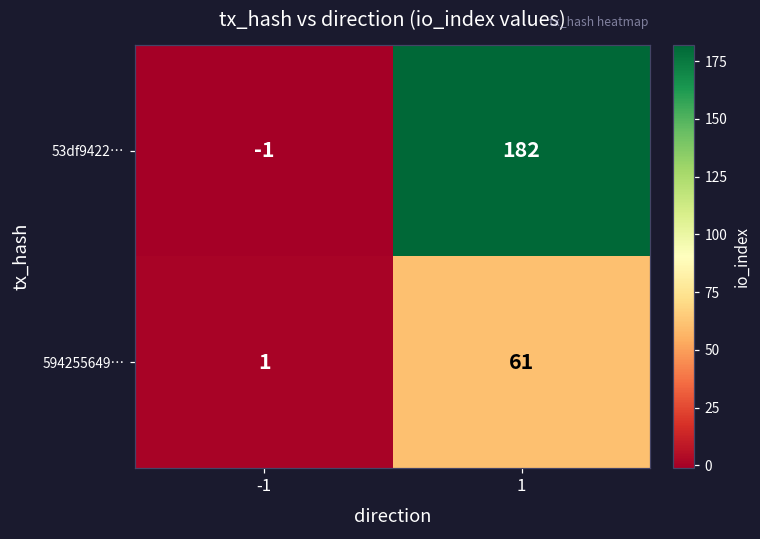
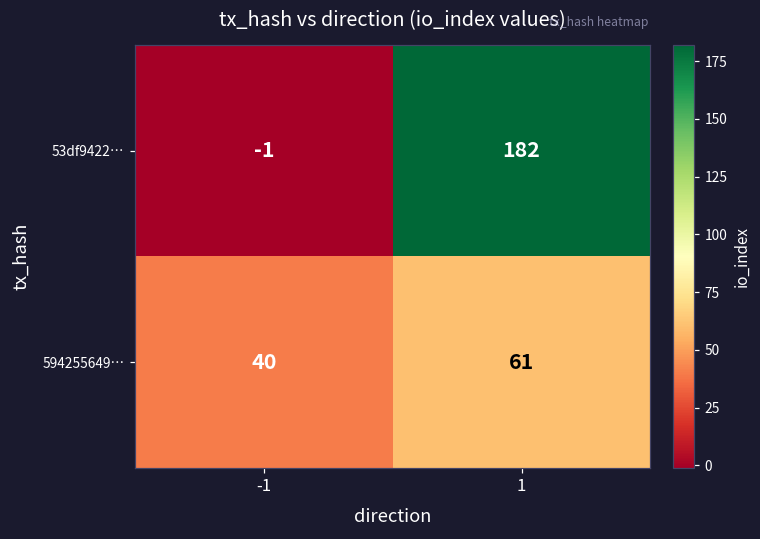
  {
    "53df9422…": {
      "-1": -1,
      "1": 182
    },
    "594255649…": {
-     "-1": 1,
+     "-1": 40,
      "1": 61
    }
  }
